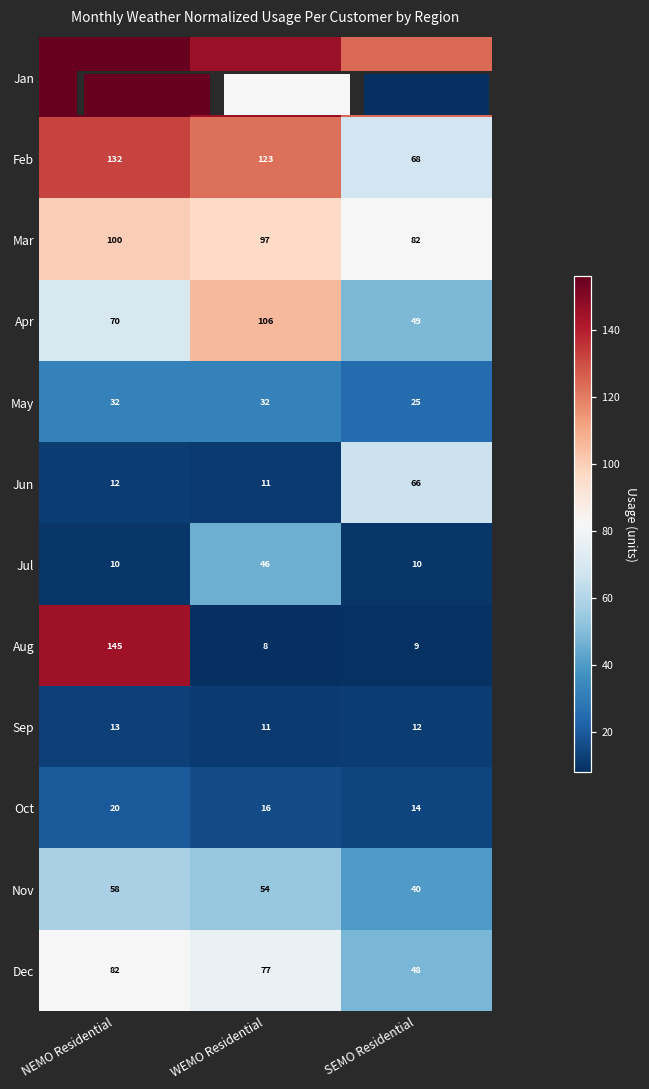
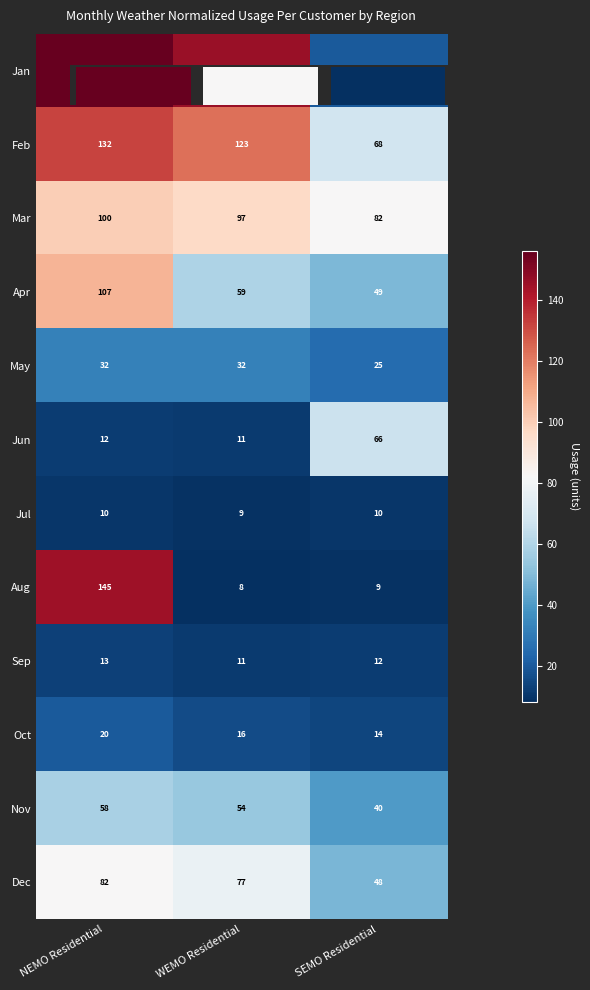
  {
    "Monthly Weather Normalized Usage Per Customer by Region": {
      "Jan": {
        "NEMO Residential": 156,
-       "SEMO Residential": 124
+       "SEMO Residential": 20
      },
      "Feb": {
        "NEMO Residential": 132,
        "WEMO Residential": 123,
        "SEMO Residential": 68
      },
      "Mar": {
        "NEMO Residential": 100,
        "WEMO Residential": 97,
        "SEMO Residential": 82
      },
      "Apr": {
-       "NEMO Residential": 70,
-       "WEMO Residential": 106,
+       "NEMO Residential": 107,
+       "WEMO Residential": 59,
        "SEMO Residential": 49
      },
      "May": {
        "NEMO Residential": 32,
        "WEMO Residential": 32,
        "SEMO Residential": 25
      },
      "Jun": {
        "NEMO Residential": 12,
        "WEMO Residential": 11,
        "SEMO Residential": 66
      },
      "Jul": {
        "NEMO Residential": 10,
-       "WEMO Residential": 46,
+       "WEMO Residential": 9,
        "SEMO Residential": 10
      },
      "Aug": {
        "NEMO Residential": 145,
        "WEMO Residential": 8,
        "SEMO Residential": 9
      },
      "Sep": {
        "NEMO Residential": 13,
        "WEMO Residential": 11,
        "SEMO Residential": 12
      },
      "Oct": {
        "NEMO Residential": 20,
        "WEMO Residential": 16,
        "SEMO Residential": 14
      },
      "Nov": {
        "NEMO Residential": 58,
        "WEMO Residential": 54,
        "SEMO Residential": 40
      },
      "Dec": {
        "NEMO Residential": 82,
        "WEMO Residential": 77,
        "SEMO Residential": 48
      }
    }
  }
